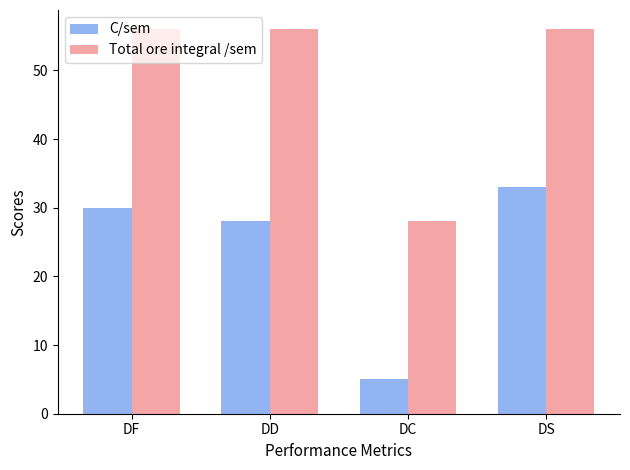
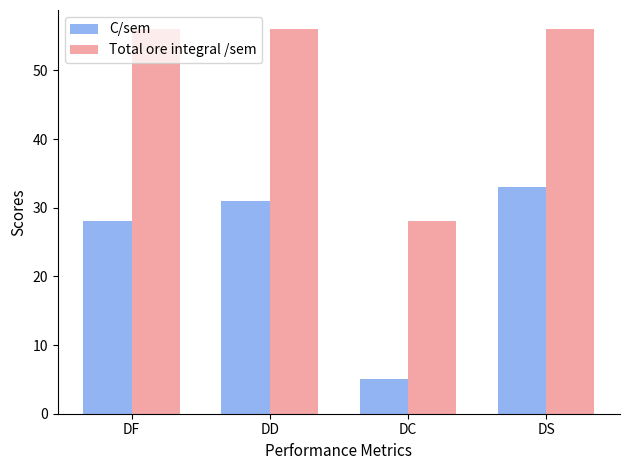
  {
    "C/sem": {
-     "DF": 30,
-     "DD": 28,
+     "DF": 28,
+     "DD": 31,
      "DC": 5,
      "DS": 33
    },
    "Total ore integral /sem": {
      "DD": 56,
      "DC": 28,
      "DS": 56
    }
  }
